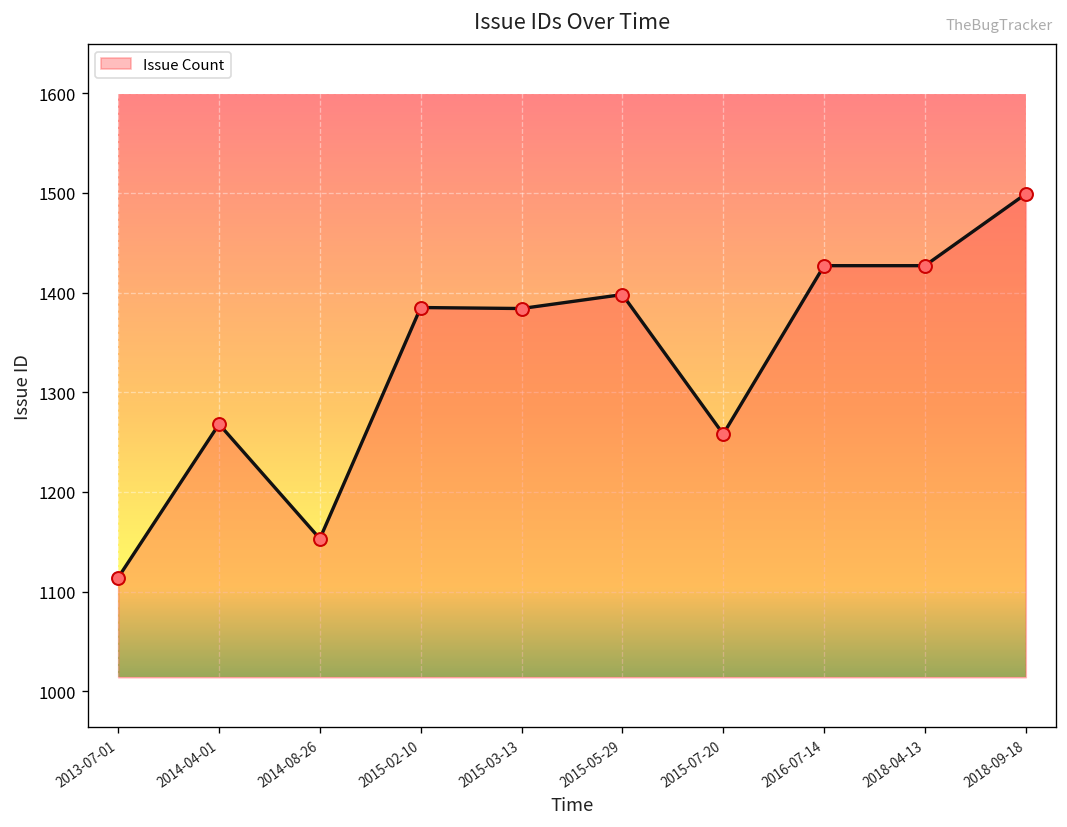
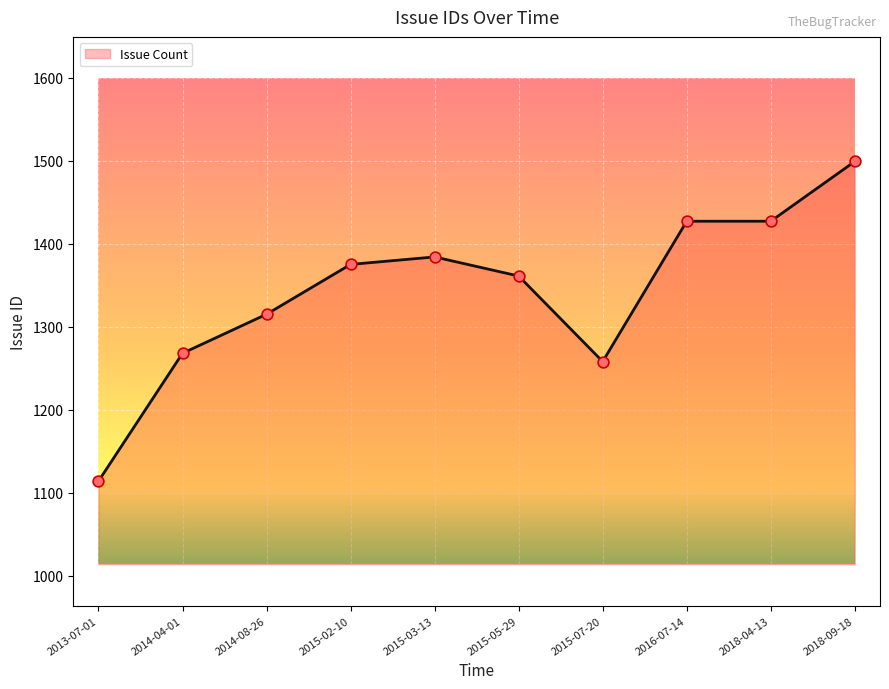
  {
    "2013-07-01": 1110,
    "2014-04-01": 1270,
-   "2014-08-26": 1150,
-   "2015-02-10": 1390,
+   "2014-08-26": 1320,
+   "2015-02-10": 1380,
    "2015-03-13": 1380,
-   "2015-05-29": 1400,
+   "2015-05-29": 1360,
    "2015-07-20": 1260,
    "2016-07-14": 1430,
    "2018-04-13": 1430,
    "2018-09-18": 1500
  }
